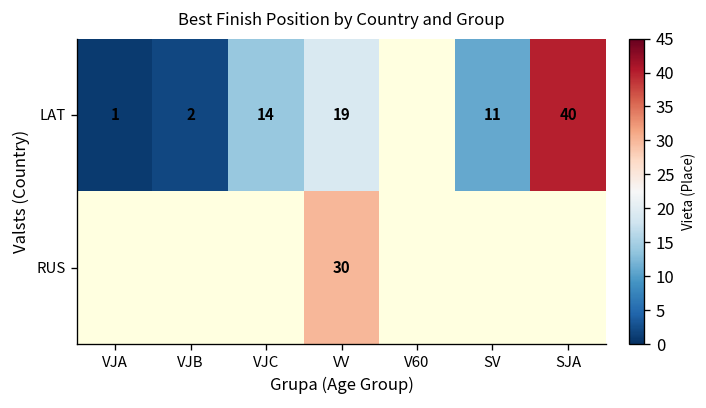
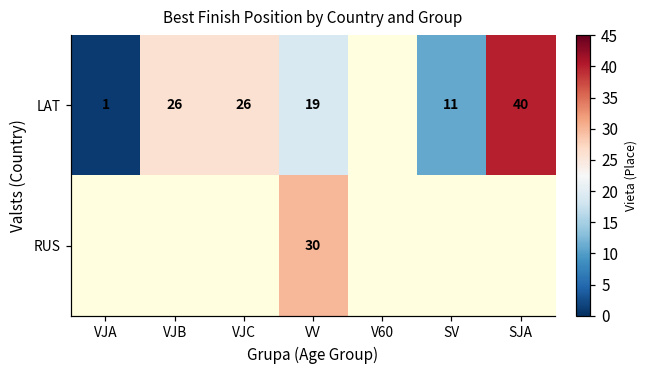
  {
    "LAT": {
      "VJA": 1,
-     "VJB": 2,
-     "VJC": 14,
+     "VJB": 26,
+     "VJC": 26,
      "VV": 19,
      "SV": 11,
      "SJA": 40
    },
    "RUS": {
      "VV": 30
    }
  }
